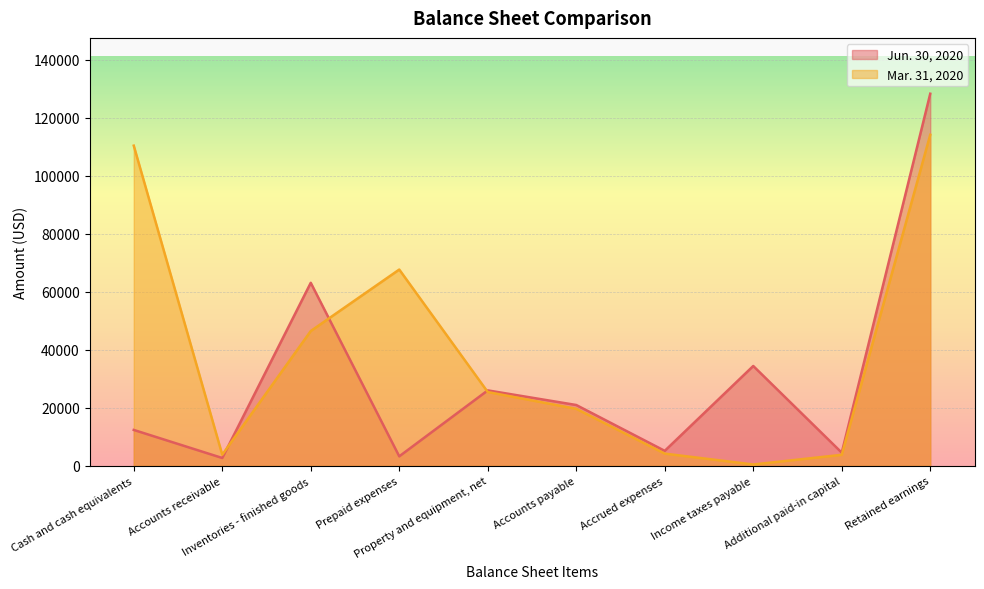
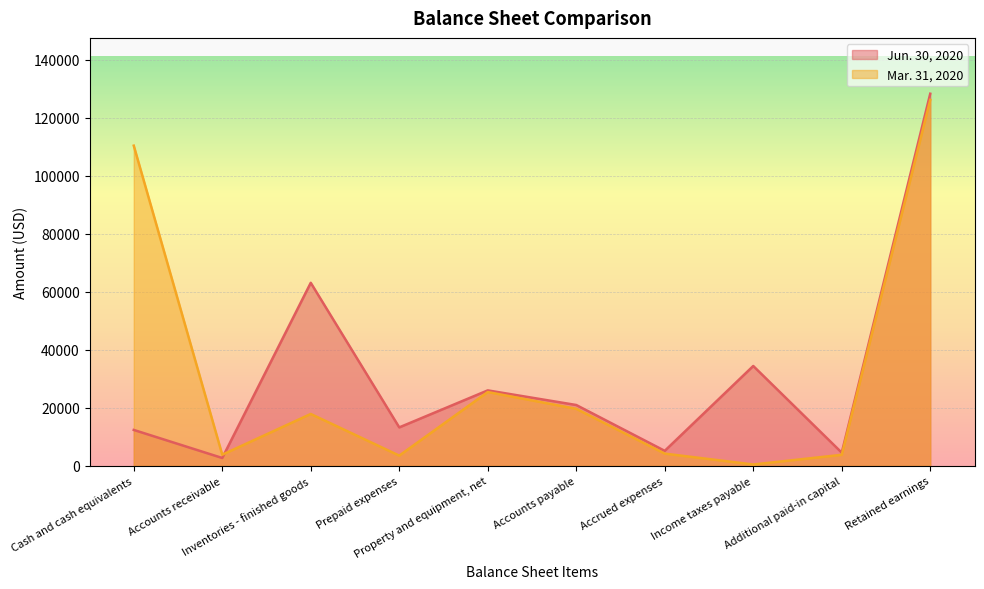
  {
    "Jun. 30, 2020": {
      "Cash and cash equivalents": 12000,
      "Accounts receivable": 3000,
      "Inventories - finished goods": 63000,
-     "Prepaid expenses": 3000,
+     "Prepaid expenses": 13000,
      "Accounts payable": 21000,
      "Accrued expenses": 5000,
      "Income taxes payable": 34000,
      "Retained earnings": 128000
    },
    "Mar. 31, 2020": {
      "Cash and cash equivalents": 110000,
      "Accounts receivable": 4000,
-     "Inventories - finished goods": 46000,
-     "Prepaid expenses": 68000,
+     "Inventories - finished goods": 18000,
+     "Prepaid expenses": 4000,
      "Accounts payable": 20000,
      "Accrued expenses": 4000,
      "Income taxes payable": 0,
-     "Retained earnings": 114000
+     "Retained earnings": 126000
    }
  }
